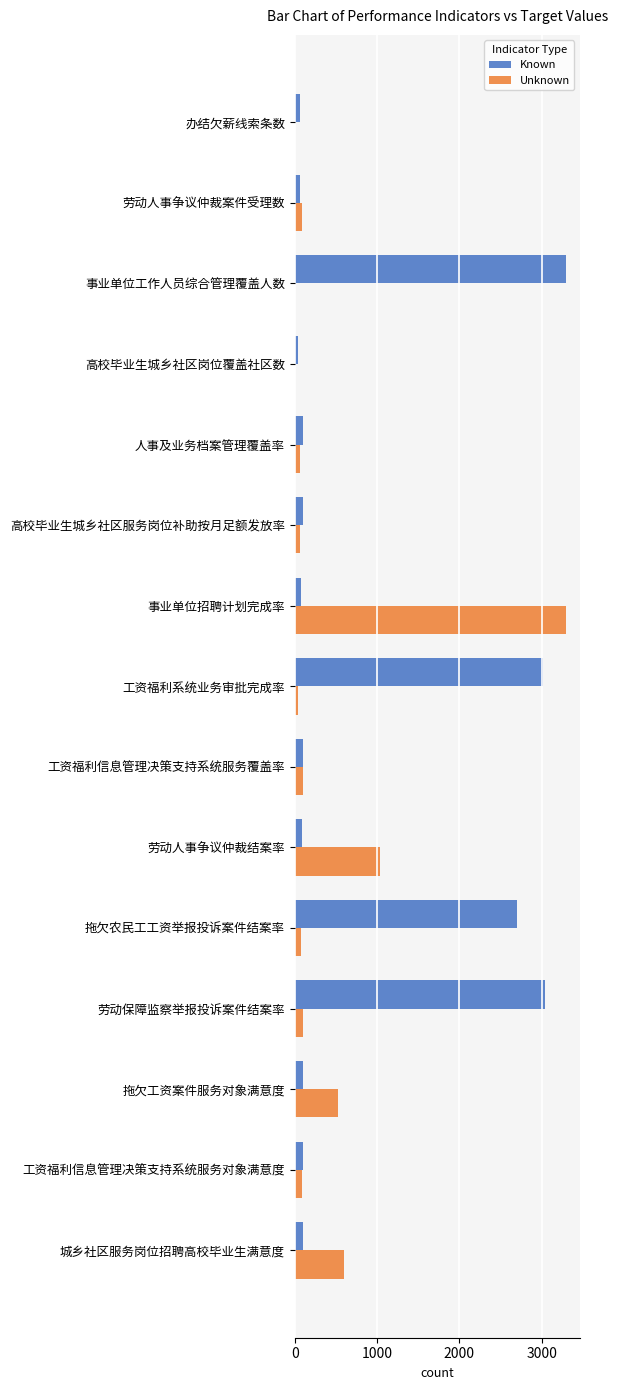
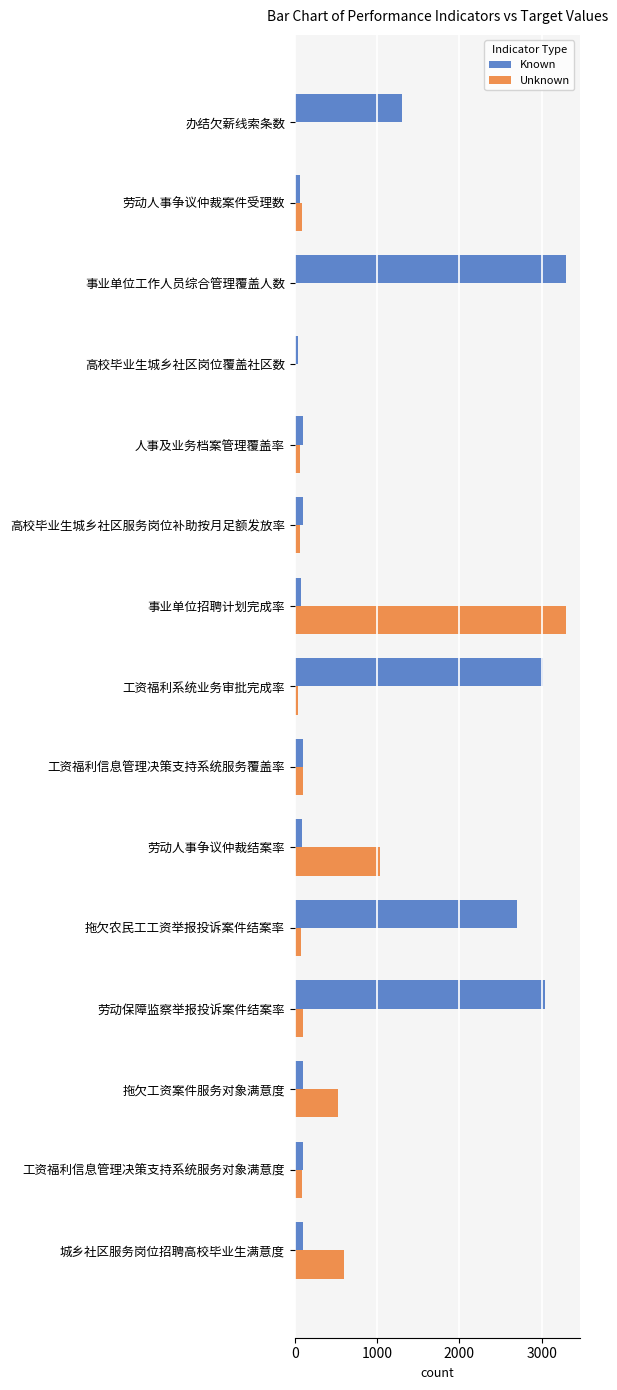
  {
    "Known": {
-     "办结欠薪线索条数": 100,
+     "办结欠薪线索条数": 1300,
      "劳动人事争议仲裁案件受理数": 100,
      "事业单位工作人员综合管理覆盖人数": 3300,
      "高校毕业生城乡社区岗位覆盖社区数": 0,
      "人事及业务档案管理覆盖率": 100,
      "高校毕业生城乡社区服务岗位补助按月足额发放率": 100,
      "事业单位招聘计划完成率": 100,
      "工资福利系统业务审批完成率": 3000,
      "工资福利信息管理决策支持系统服务覆盖率": 100,
      "劳动人事争议仲裁结案率": 100,
      "拖欠农民工工资举报投诉案件结案率": 2700,
      "劳动保障监察举报投诉案件结案率": 3000,
      "拖欠工资案件服务对象满意度": 100,
      "工资福利信息管理决策支持系统服务对象满意度": 100,
      "城乡社区服务岗位招聘高校毕业生满意度": 100
    },
    "Unknown": {
      "劳动人事争议仲裁案件受理数": 100,
      "高校毕业生城乡社区岗位覆盖社区数": 0,
      "人事及业务档案管理覆盖率": 100,
      "高校毕业生城乡社区服务岗位补助按月足额发放率": 100,
      "事业单位招聘计划完成率": 3300,
      "工资福利系统业务审批完成率": 0,
      "工资福利信息管理决策支持系统服务覆盖率": 100,
      "劳动人事争议仲裁结案率": 1000,
      "拖欠农民工工资举报投诉案件结案率": 100,
      "劳动保障监察举报投诉案件结案率": 100,
      "拖欠工资案件服务对象满意度": 500,
      "工资福利信息管理决策支持系统服务对象满意度": 100,
      "城乡社区服务岗位招聘高校毕业生满意度": 600
    }
  }
